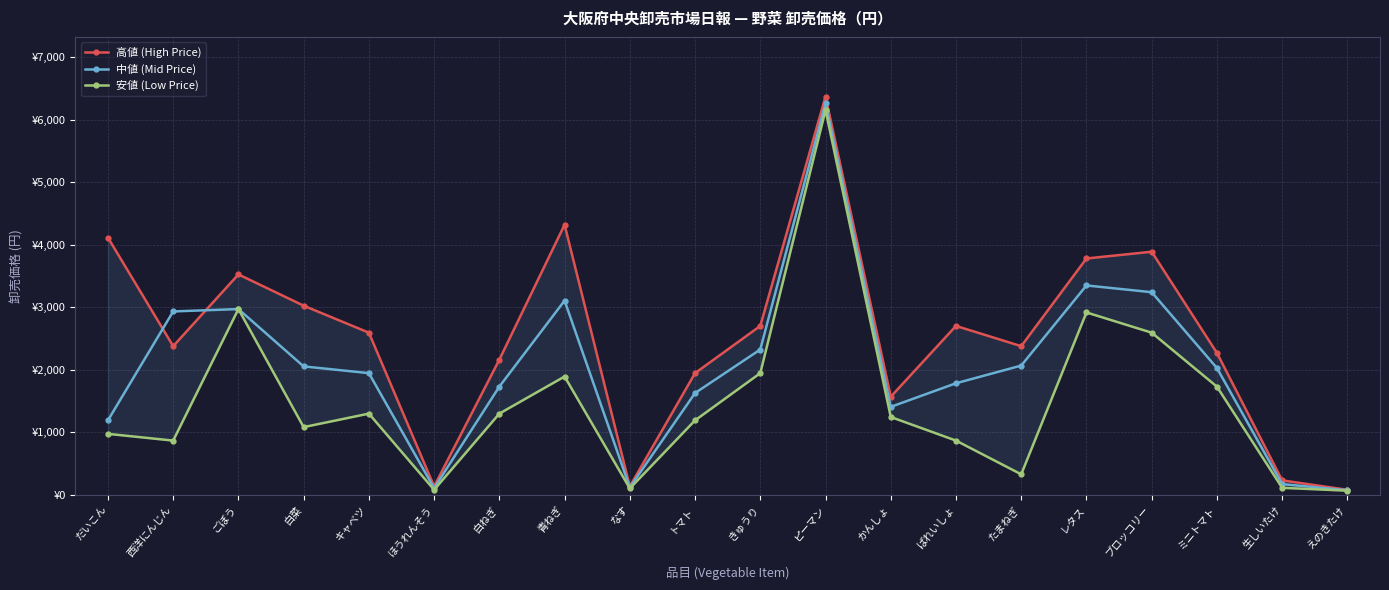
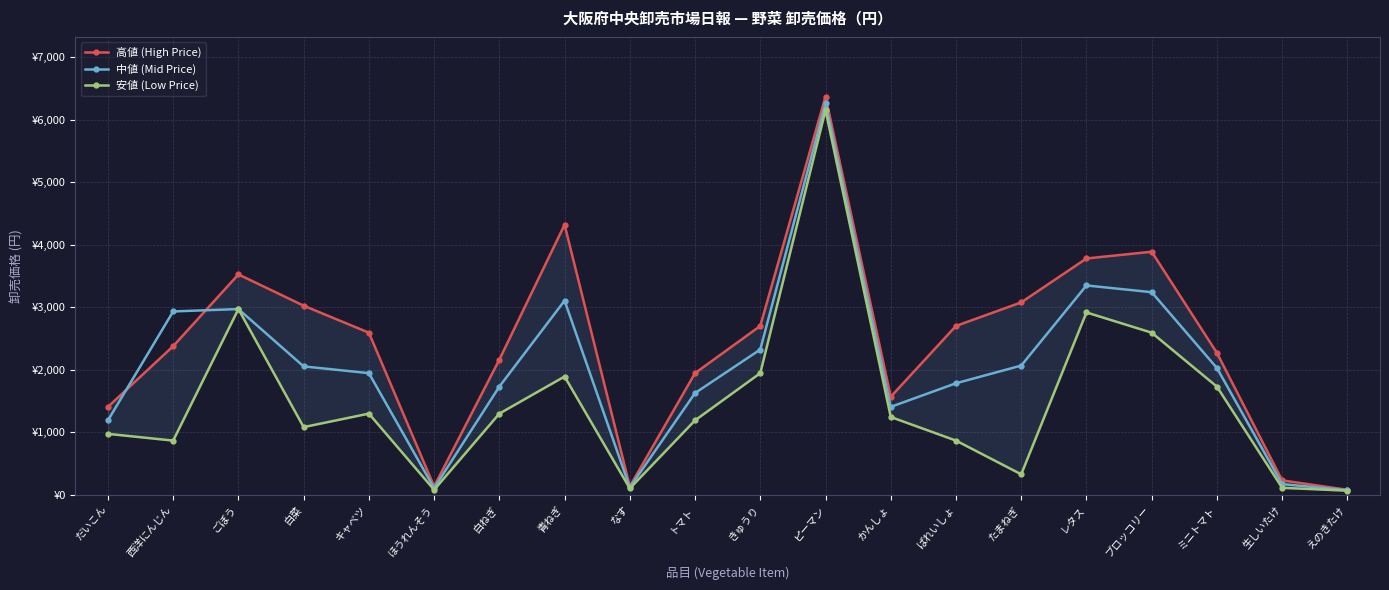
  {
    "高値 (High Price)": {
-     "だいこん": "¥4,100",
+     "だいこん": "¥1,400",
      "西洋にんじん": "¥2,400",
      "ごぼう": "¥3,500",
      "白菜": "¥3,000",
      "キャベツ": "¥2,600",
      "白ねぎ": "¥2,200",
      "青ねぎ": "¥4,300",
      "トマト": "¥1,900",
      "きゅうり": "¥2,700",
      "ピーマン": "¥6,400",
      "かんしょ": "¥1,600",
      "ばれいしょ": "¥2,700",
-     "たまねぎ": "¥2,400",
+     "たまねぎ": "¥3,100",
      "レタス": "¥3,800",
      "ブロッコリー": "¥3,900",
      "ミニトマト": "¥2,300",
      "生しいたけ": "¥200"
    },
    "中値 (Mid Price)": {
      "だいこん": "¥1,200",
      "西洋にんじん": "¥2,900",
      "白菜": "¥2,100",
      "キャベツ": "¥1,900",
      "白ねぎ": "¥1,700",
      "青ねぎ": "¥3,100",
      "トマト": "¥1,600",
      "きゅうり": "¥2,300",
      "ピーマン": "¥6,300",
      "かんしょ": "¥1,400",
      "ばれいしょ": "¥1,800",
      "たまねぎ": "¥2,100",
      "レタス": "¥3,300",
      "ブロッコリー": "¥3,200",
      "ミニトマト": "¥2,000",
      "生しいたけ": "¥200"
    },
    "安値 (Low Price)": {
      "だいこん": "¥1,000",
      "西洋にんじん": "¥900",
      "白菜": "¥1,100",
      "キャベツ": "¥1,300",
      "白ねぎ": "¥1,300",
      "青ねぎ": "¥1,900",
      "トマト": "¥1,200",
      "きゅうり": "¥1,900",
      "ピーマン": "¥6,200",
      "かんしょ": "¥1,200",
      "ばれいしょ": "¥900",
      "たまねぎ": "¥300",
      "レタス": "¥2,900",
      "ブロッコリー": "¥2,600",
      "ミニトマト": "¥1,700",
      "生しいたけ": "¥100"
    }
  }
